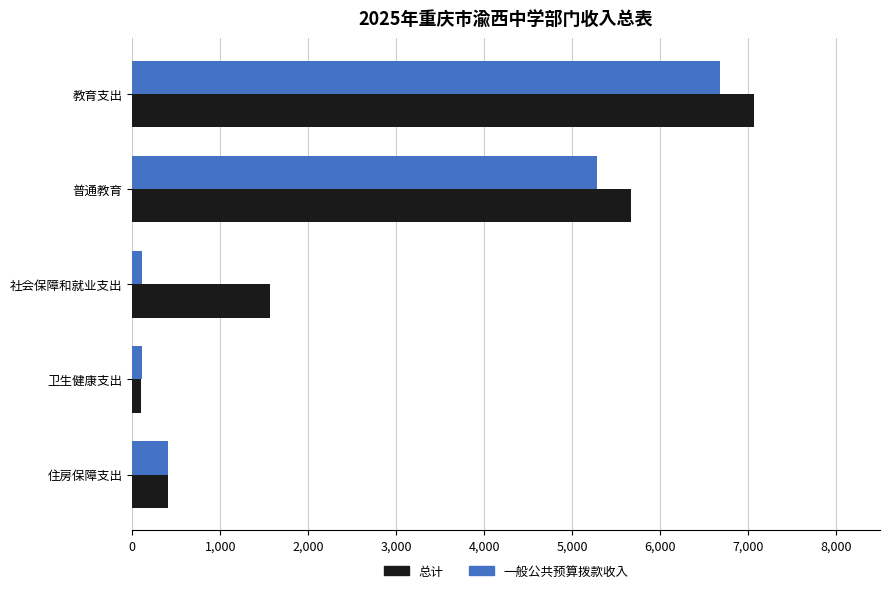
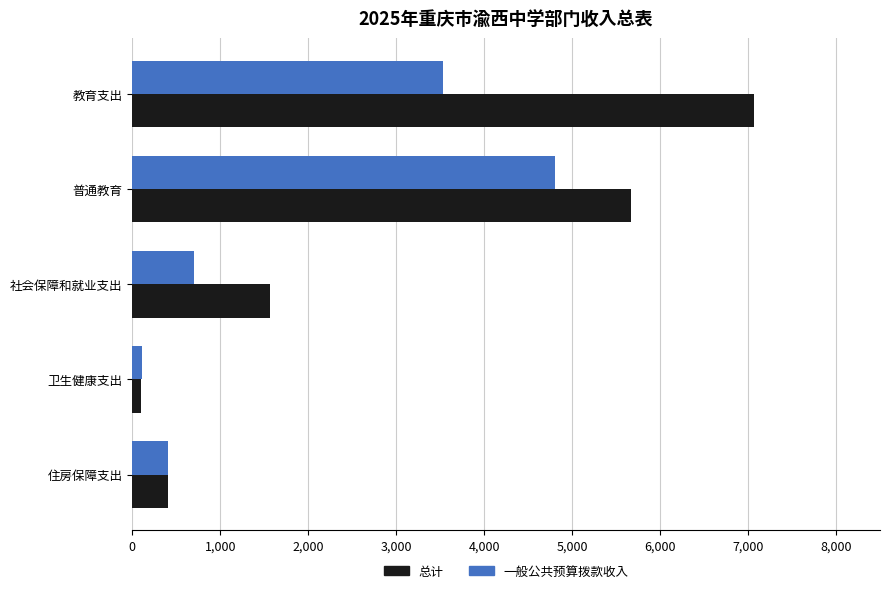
  {
    "总计": {
      "教育支出": "7,100",
      "普通教育": "5,700",
      "社会保障和就业支出": "1,600",
      "卫生健康支出": "100",
      "住房保障支出": "400"
    },
    "一般公共预算拨款收入": {
-     "教育支出": "6,700",
-     "普通教育": "5,300",
-     "社会保障和就业支出": "100",
+     "教育支出": "3,500",
+     "普通教育": "4,800",
+     "社会保障和就业支出": "700",
      "卫生健康支出": "100",
      "住房保障支出": "400"
    }
  }
